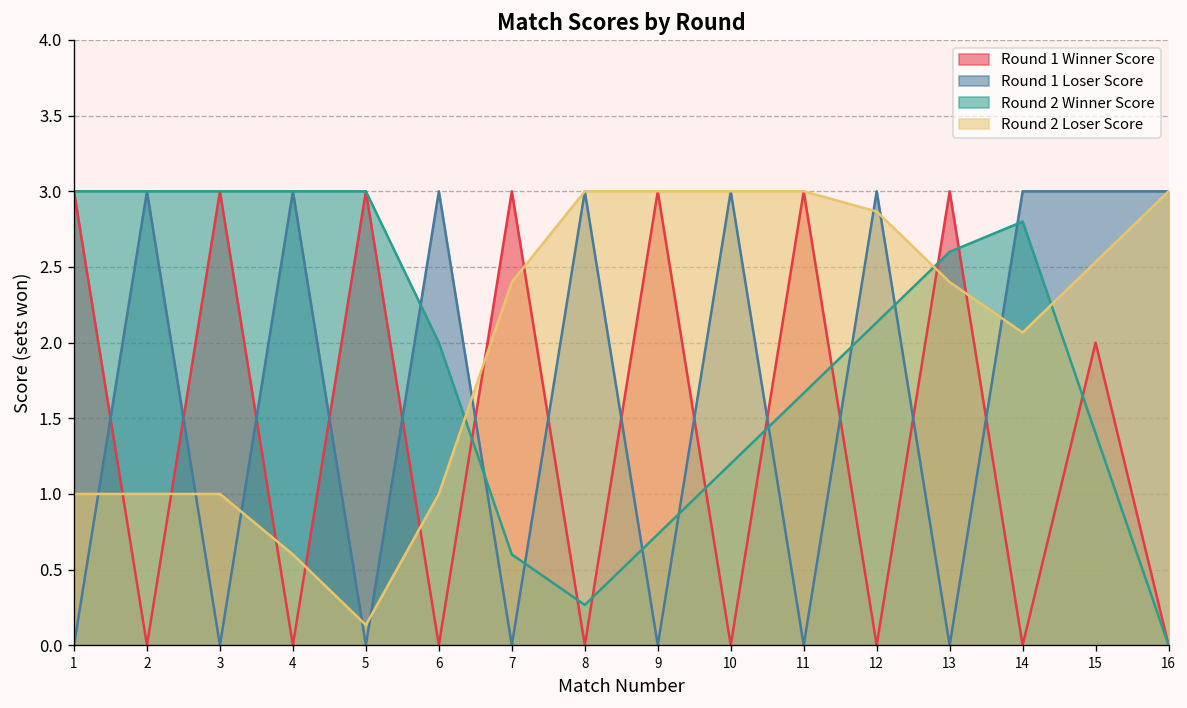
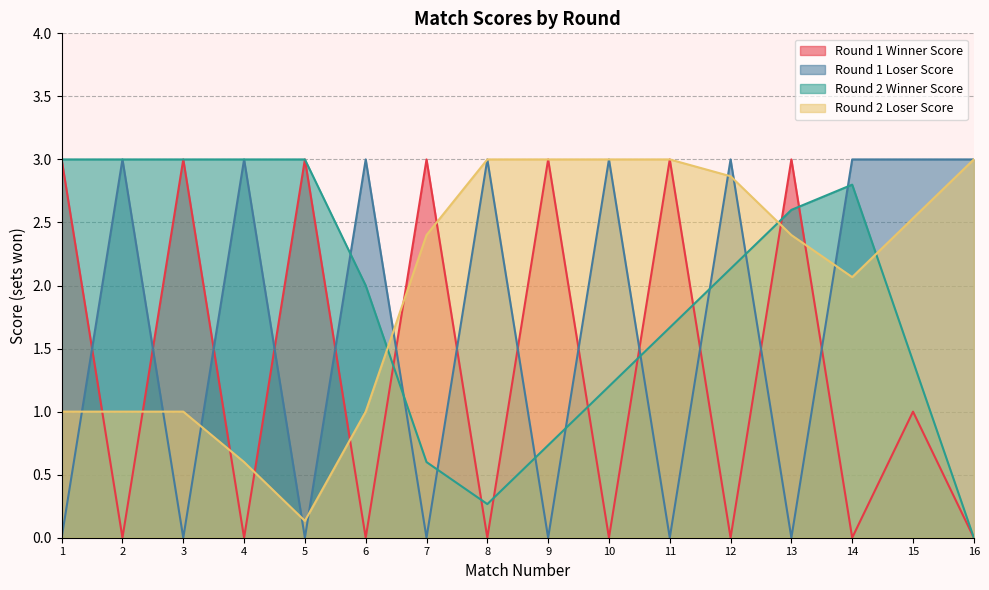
  {
    "Round 1 Winner Score": {
      "2": 0,
      "4": 0,
      "6": 0,
      "7": 3,
      "8": 0,
      "10": 0,
      "12": 0,
      "13": 3,
      "14": 0,
-     "15": 2
+     "15": 1
    },
    "Round 2 Loser Score": {
      "1": 1,
      "2": 1,
      "3": 1,
      "4": 0.60,
      "5": 0.13,
      "6": 1,
      "7": 2.40,
      "12": 2.87,
      "13": 2.40,
      "14": 2.07,
      "15": 2.53
    }
  }
